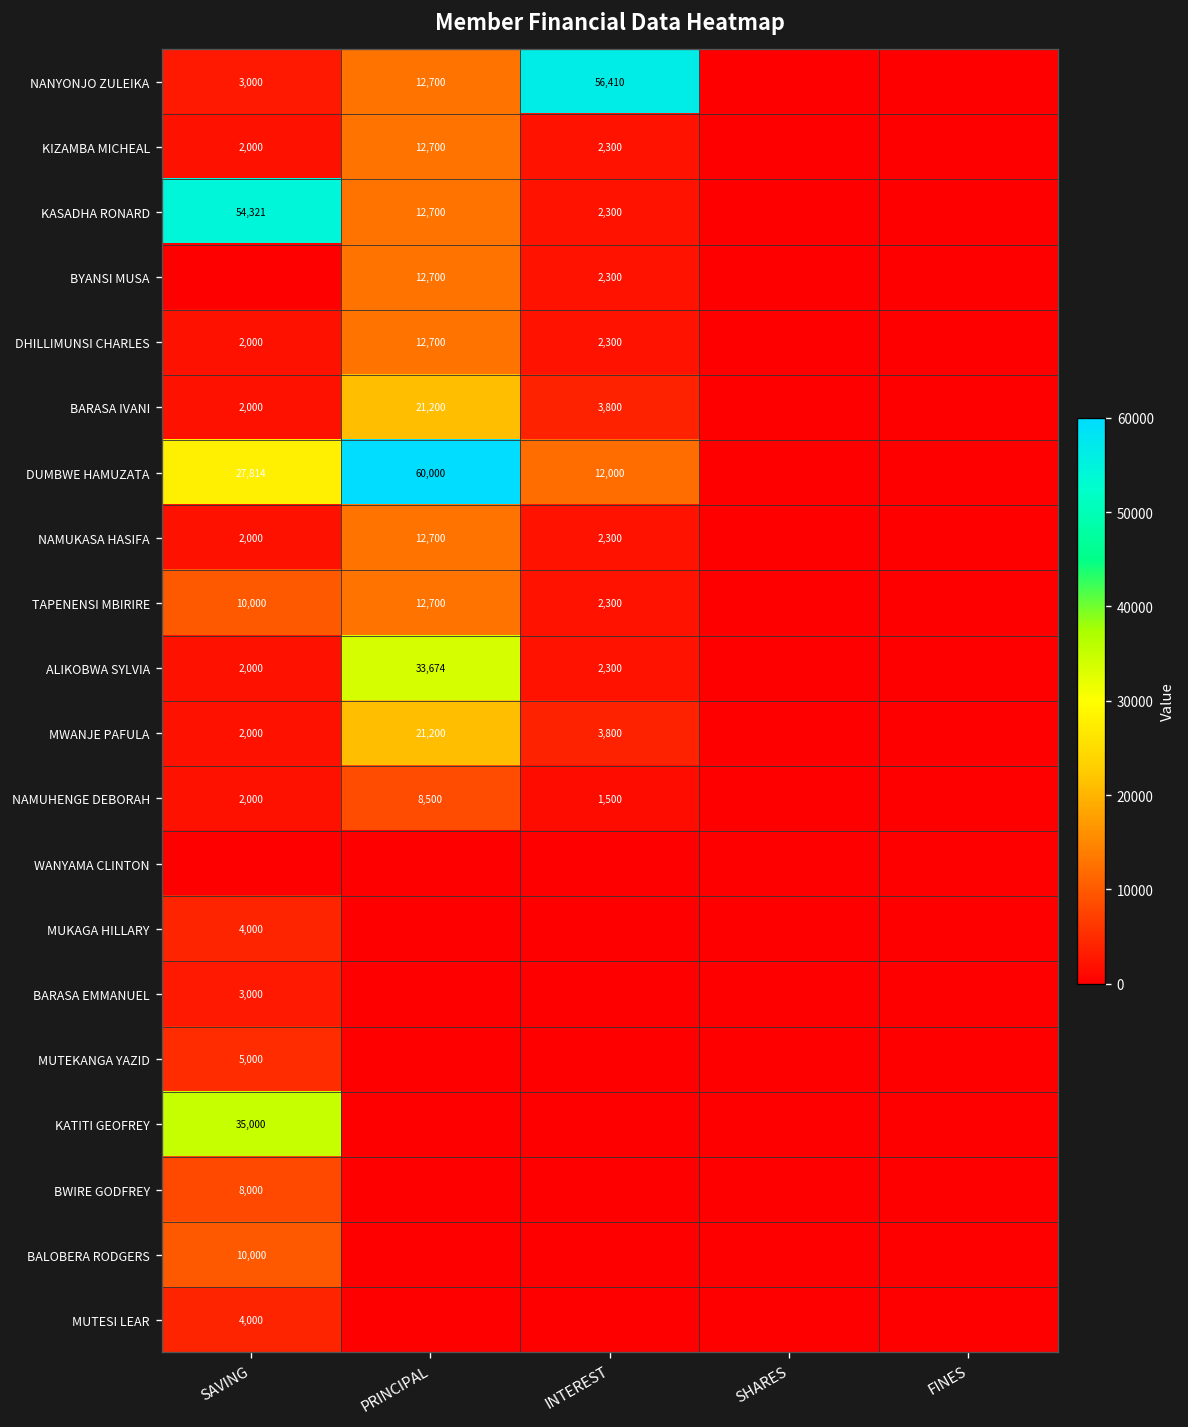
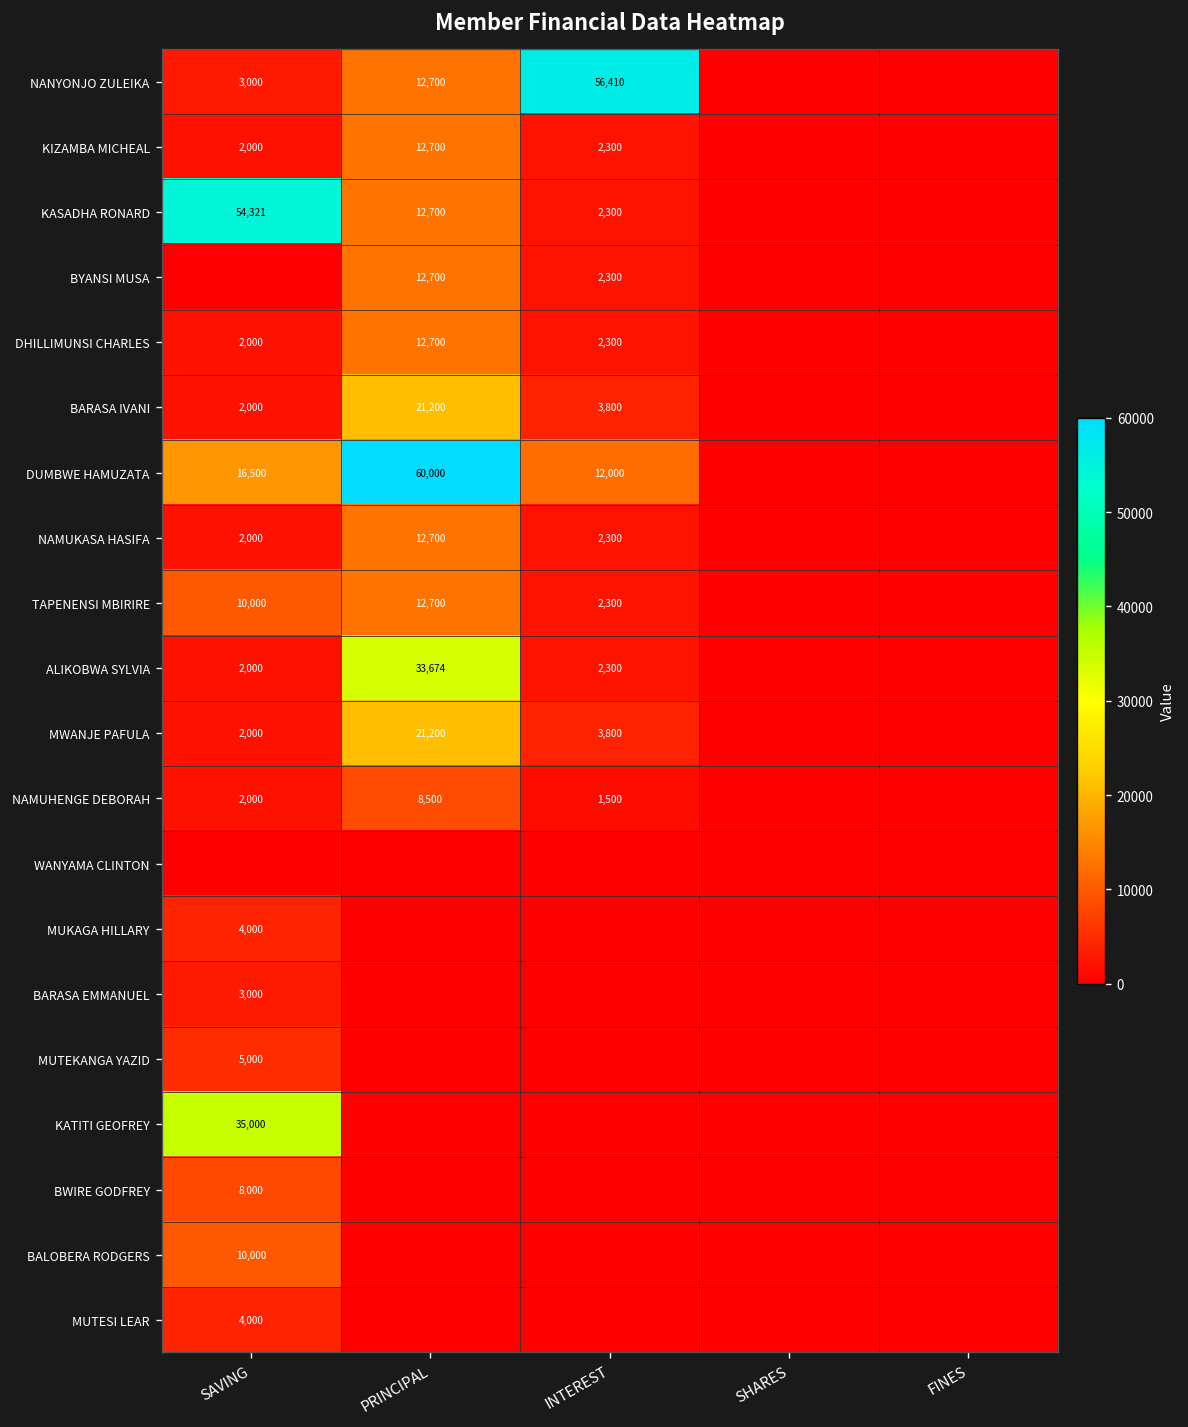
  {
    "NANYONJO ZULEIKA": {
      "SAVING": "3,000",
      "PRINCIPAL": "12,700",
      "INTEREST": "56,410"
    },
    "KIZAMBA MICHEAL": {
      "SAVING": "2,000",
      "PRINCIPAL": "12,700",
      "INTEREST": "2,300"
    },
    "KASADHA RONARD": {
      "SAVING": "54,321",
      "PRINCIPAL": "12,700",
      "INTEREST": "2,300"
    },
    "BYANSI MUSA": {
      "PRINCIPAL": "12,700",
      "INTEREST": "2,300"
    },
    "DHILLIMUNSI CHARLES": {
      "SAVING": "2,000",
      "PRINCIPAL": "12,700",
      "INTEREST": "2,300"
    },
    "BARASA IVANI": {
      "SAVING": "2,000",
      "PRINCIPAL": "21,200",
      "INTEREST": "3,800"
    },
    "DUMBWE HAMUZATA": {
-     "SAVING": "27,814",
+     "SAVING": "16,500",
      "PRINCIPAL": "60,000",
      "INTEREST": "12,000"
    },
    "NAMUKASA HASIFA": {
      "SAVING": "2,000",
      "PRINCIPAL": "12,700",
      "INTEREST": "2,300"
    },
    "TAPENENSI MBIRIRE": {
      "SAVING": "10,000",
      "PRINCIPAL": "12,700",
      "INTEREST": "2,300"
    },
    "ALIKOBWA SYLVIA": {
      "SAVING": "2,000",
      "PRINCIPAL": "33,674",
      "INTEREST": "2,300"
    },
    "MWANJE PAFULA": {
      "SAVING": "2,000",
      "PRINCIPAL": "21,200",
      "INTEREST": "3,800"
    },
    "NAMUHENGE DEBORAH": {
      "SAVING": "2,000",
      "PRINCIPAL": "8,500",
      "INTEREST": "1,500"
    },
    "MUKAGA HILLARY": {
      "SAVING": "4,000"
    },
    "BARASA EMMANUEL": {
      "SAVING": "3,000"
    },
    "MUTEKANGA YAZID": {
      "SAVING": "5,000"
    },
    "KATITI GEOFREY": {
      "SAVING": "35,000"
    },
    "BWIRE GODFREY": {
      "SAVING": "8,000"
    },
    "BALOBERA RODGERS": {
      "SAVING": "10,000"
    },
    "MUTESI LEAR": {
      "SAVING": "4,000"
    }
  }
